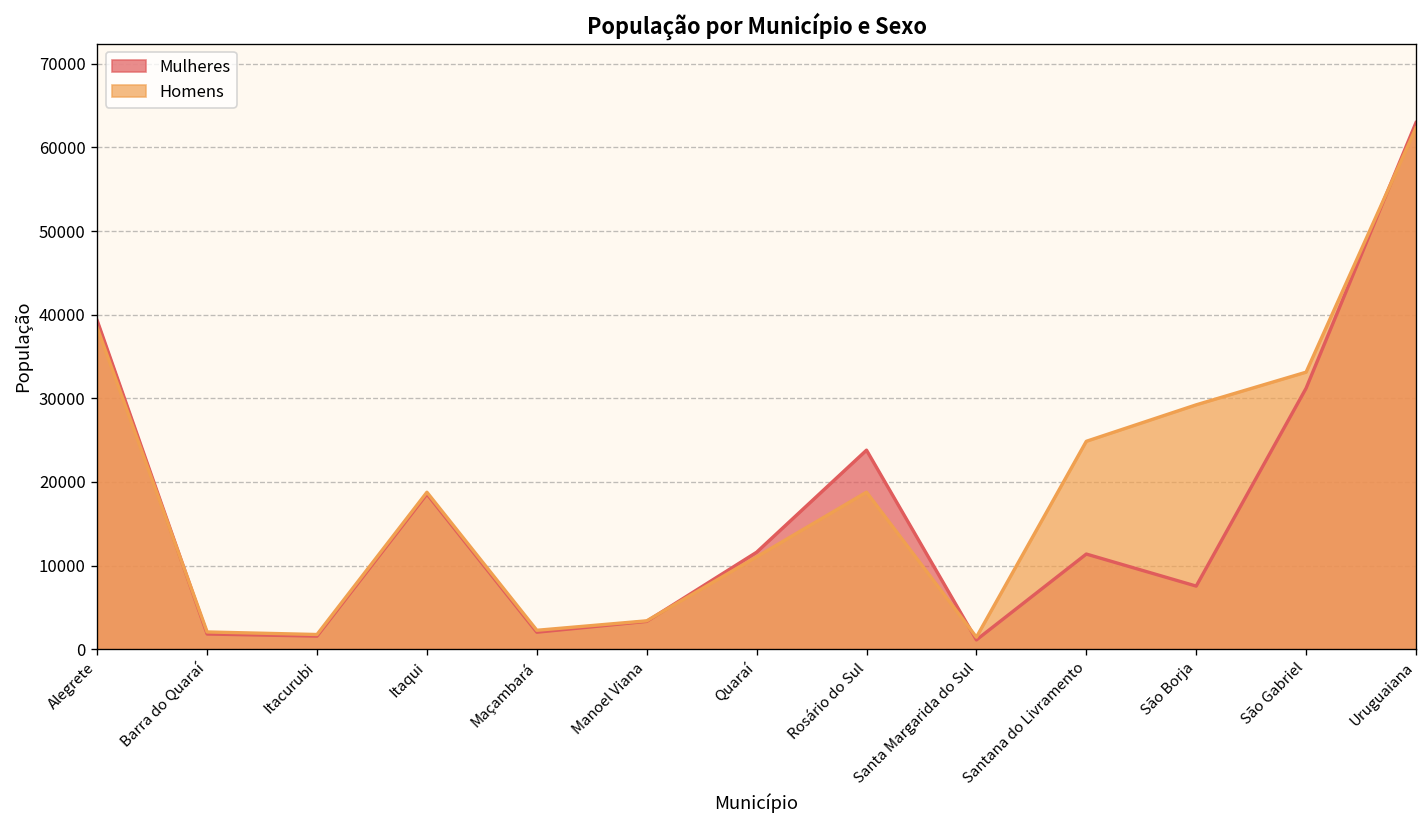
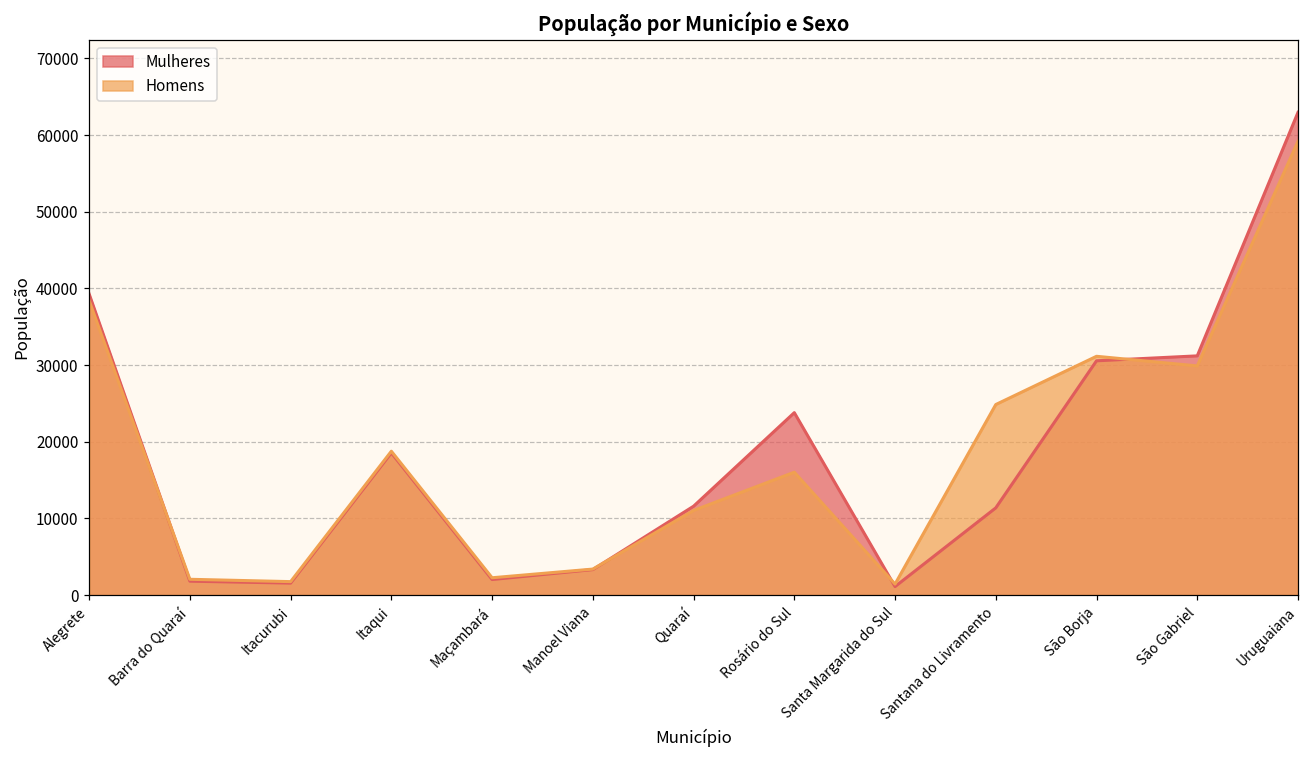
  {
    "Mulheres": {
      "Alegrete": 39000,
      "Quaraí": 12000,
      "Rosário do Sul": 24000,
      "Santana do Livramento": 11000,
-     "São Borja": 8000,
+     "São Borja": 31000,
      "São Gabriel": 31000,
      "Uruguaiana": 63000
    },
    "Homens": {
      "Alegrete": 38000,
      "Quaraí": 11000,
-     "Rosário do Sul": 19000,
+     "Rosário do Sul": 16000,
      "Santana do Livramento": 25000,
-     "São Borja": 29000,
-     "São Gabriel": 33000,
-     "Uruguaiana": 62000
+     "São Borja": 31000,
+     "São Gabriel": 30000,
+     "Uruguaiana": 59000
    }
  }
